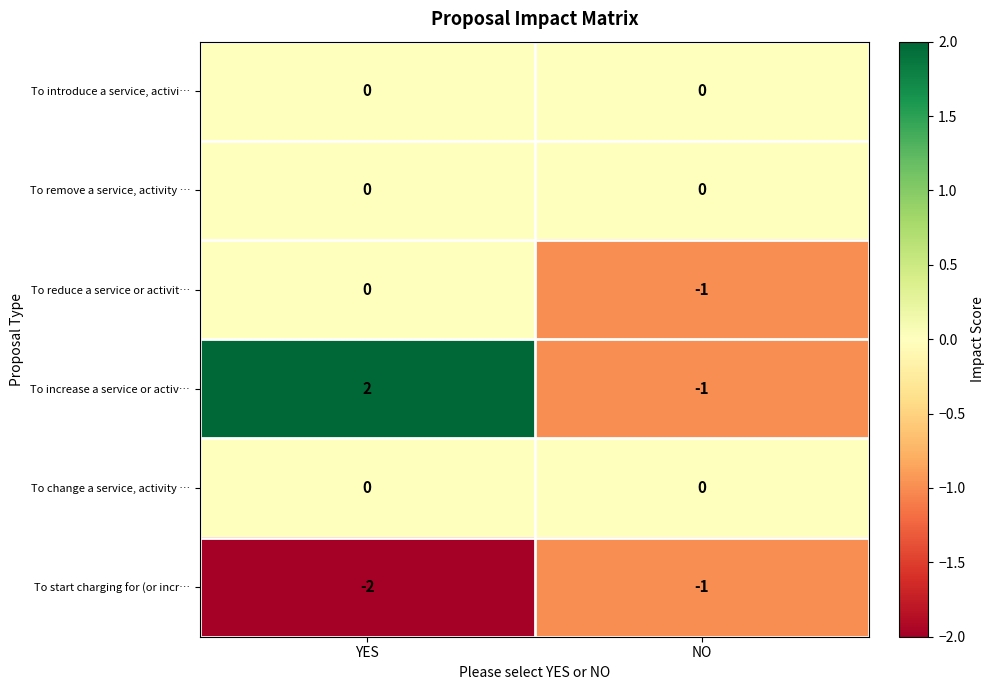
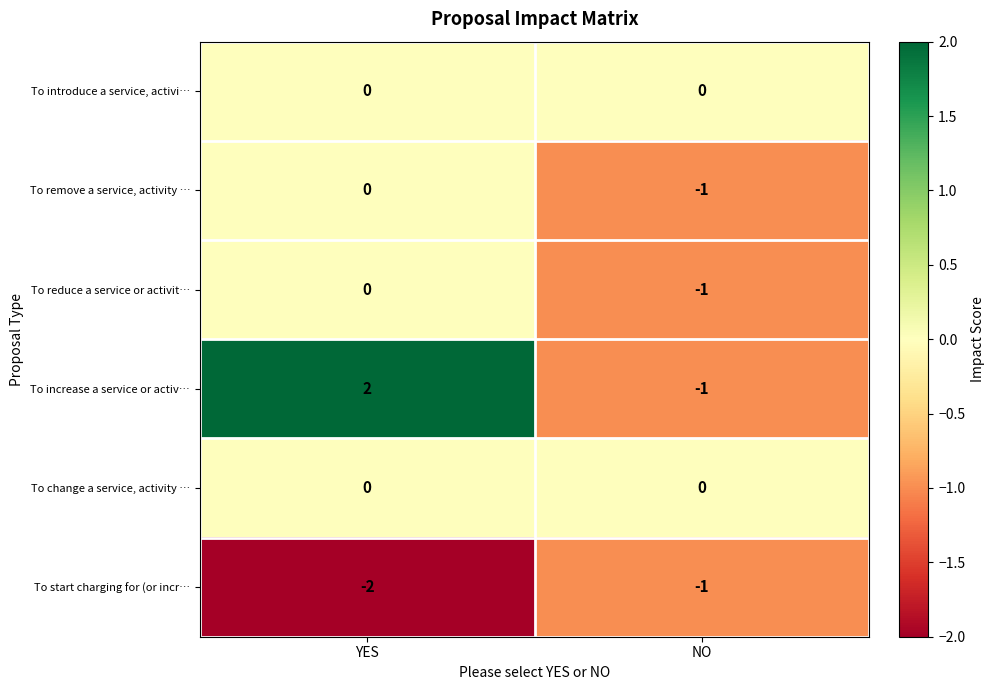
  {
    "To introduce a service, activi…": {
      "YES": 0,
      "NO": 0
    },
    "To remove a service, activity …": {
      "YES": 0,
-     "NO": 0
+     "NO": -1
    },
    "To reduce a service or activit…": {
      "YES": 0,
      "NO": -1
    },
    "To increase a service or activ…": {
      "YES": 2,
      "NO": -1
    },
    "To change a service, activity …": {
      "YES": 0,
      "NO": 0
    },
    "To start charging for (or incr…": {
      "YES": -2,
      "NO": -1
    }
  }
